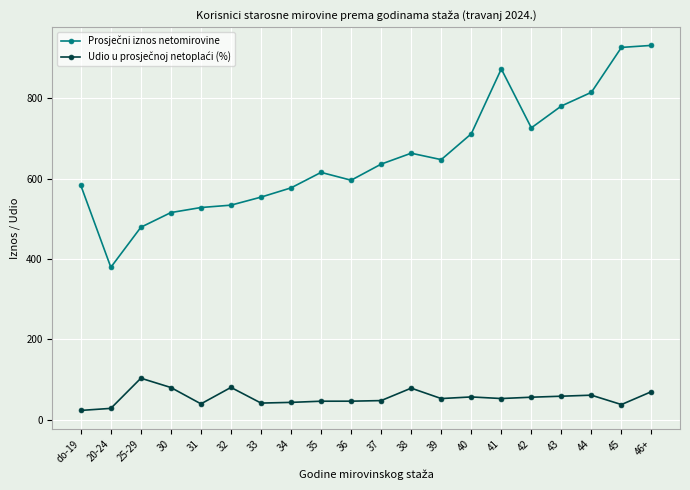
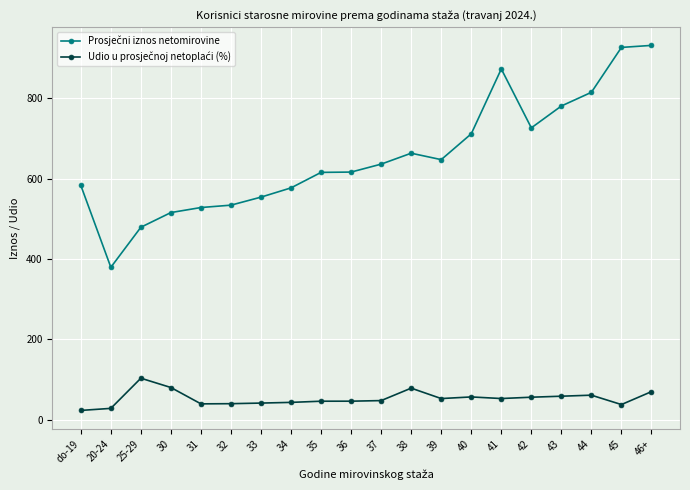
  {
    "Prosječni iznos netomirovine": {
      "do-19": 580,
      "20-24": 380,
      "25-29": 480,
      "30": 520,
      "31": 530,
      "32": 530,
      "33": 550,
      "34": 580,
      "35": 620,
-     "36": 600,
+     "36": 620,
      "37": 640,
      "38": 660,
      "39": 650,
      "40": 710,
      "41": 870,
      "42": 730,
      "43": 780,
      "44": 810,
      "45": 930,
      "46+": 930
    },
    "Udio u prosječnoj netoplaći (%)": {
      "do-19": 20,
      "20-24": 30,
      "25-29": 100,
      "30": 80,
      "31": 40,
-     "32": 80,
+     "32": 40,
      "33": 40,
      "34": 40,
      "35": 50,
      "36": 50,
      "37": 50,
      "38": 80,
      "39": 50,
      "40": 60,
      "41": 50,
      "42": 60,
      "43": 60,
      "44": 60,
      "45": 40,
      "46+": 70
    }
  }
